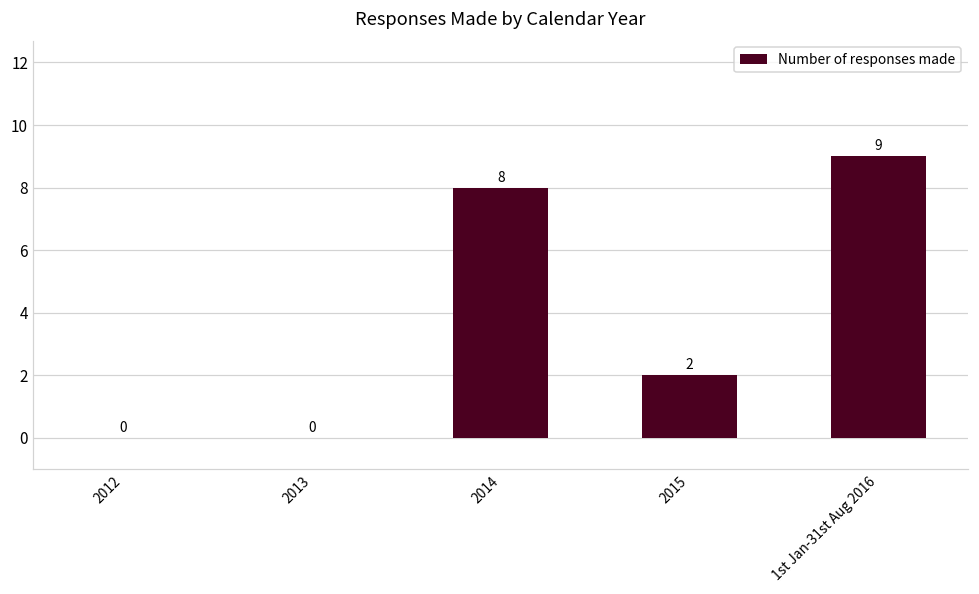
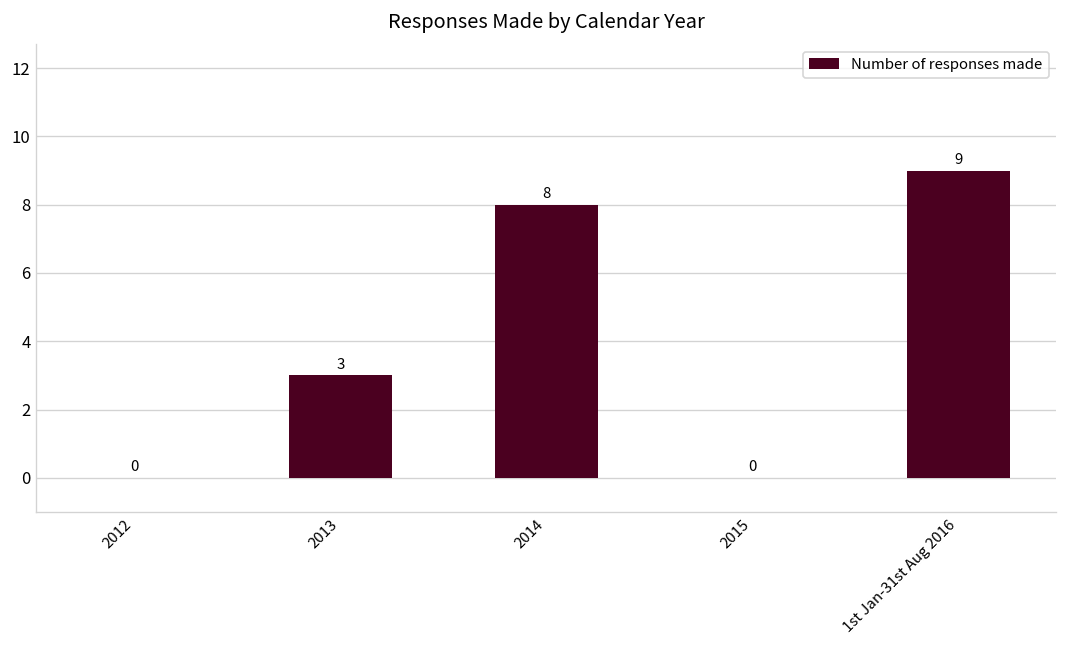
  {
    "2012": 0,
-   "2013": 0,
+   "2013": 3,
    "2014": 8,
-   "2015": 2,
+   "2015": 0,
    "1st Jan-31st Aug 2016": 9
  }
